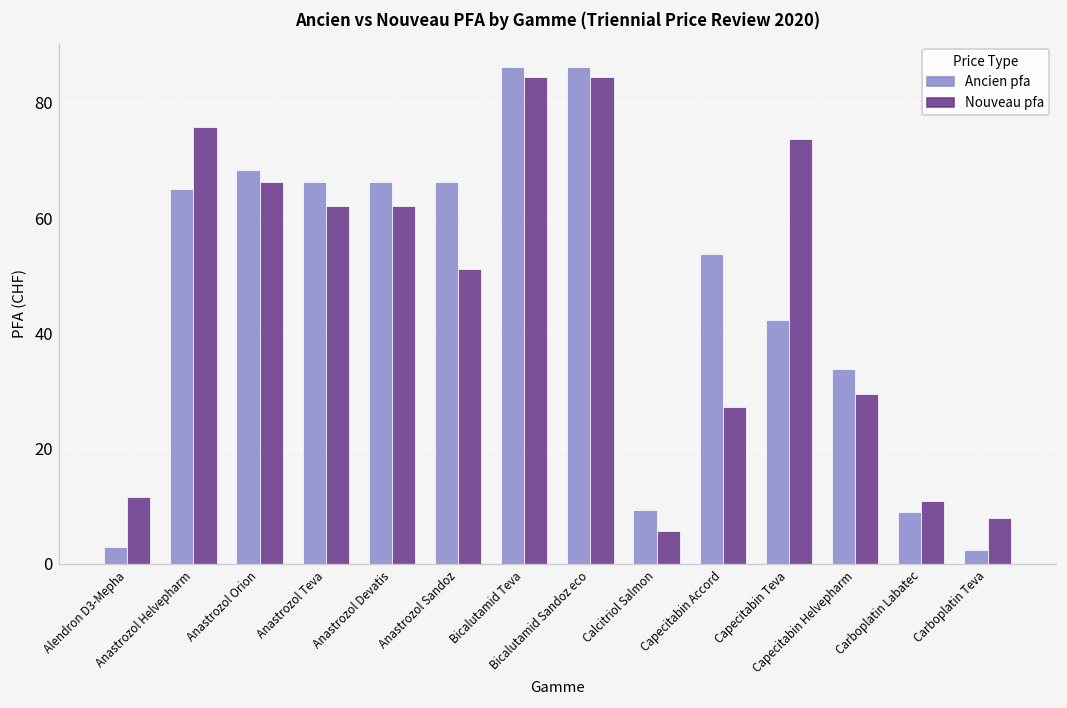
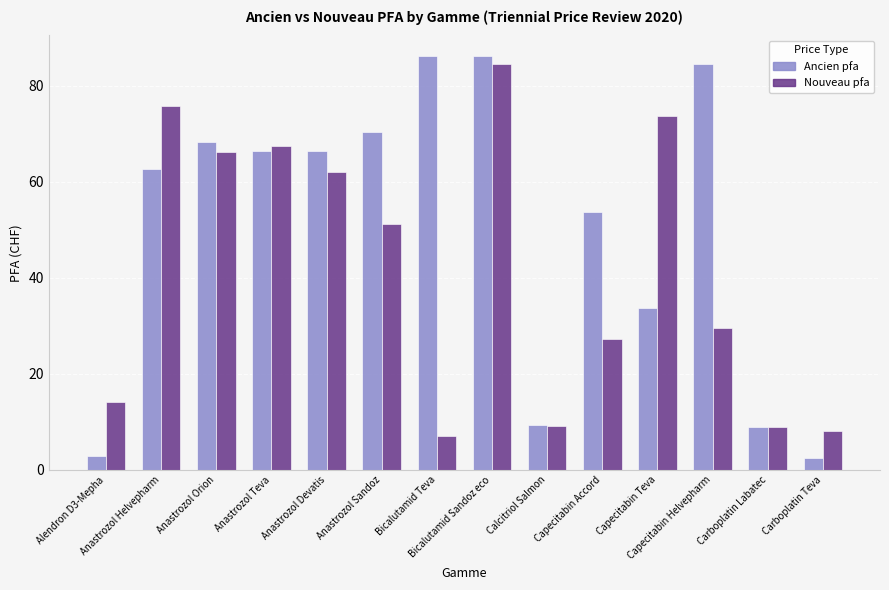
  {
    "Ancien pfa": {
      "Alendron D3-Mepha": 3,
-     "Anastrozol Helvepharm": 65,
+     "Anastrozol Helvepharm": 63,
      "Anastrozol Orion": 68,
      "Anastrozol Teva": 66,
      "Anastrozol Devatis": 66,
-     "Anastrozol Sandoz": 66,
+     "Anastrozol Sandoz": 70,
      "Bicalutamid Teva": 86,
      "Bicalutamid Sandoz eco": 86,
      "Calcitriol Salmon": 9,
      "Capecitabin Accord": 54,
-     "Capecitabin Teva": 42,
-     "Capecitabin Helvepharm": 34,
+     "Capecitabin Teva": 34,
+     "Capecitabin Helvepharm": 84,
      "Carboplatin Labatec": 9,
      "Carboplatin Teva": 3
    },
    "Nouveau pfa": {
-     "Alendron D3-Mepha": 12,
+     "Alendron D3-Mepha": 14,
      "Anastrozol Helvepharm": 76,
      "Anastrozol Orion": 66,
-     "Anastrozol Teva": 62,
+     "Anastrozol Teva": 67,
      "Anastrozol Devatis": 62,
      "Anastrozol Sandoz": 51,
-     "Bicalutamid Teva": 85,
+     "Bicalutamid Teva": 7,
      "Bicalutamid Sandoz eco": 85,
-     "Calcitriol Salmon": 6,
+     "Calcitriol Salmon": 9,
      "Capecitabin Accord": 27,
      "Capecitabin Teva": 74,
      "Capecitabin Helvepharm": 29,
-     "Carboplatin Labatec": 11,
+     "Carboplatin Labatec": 9,
      "Carboplatin Teva": 8
    }
  }
